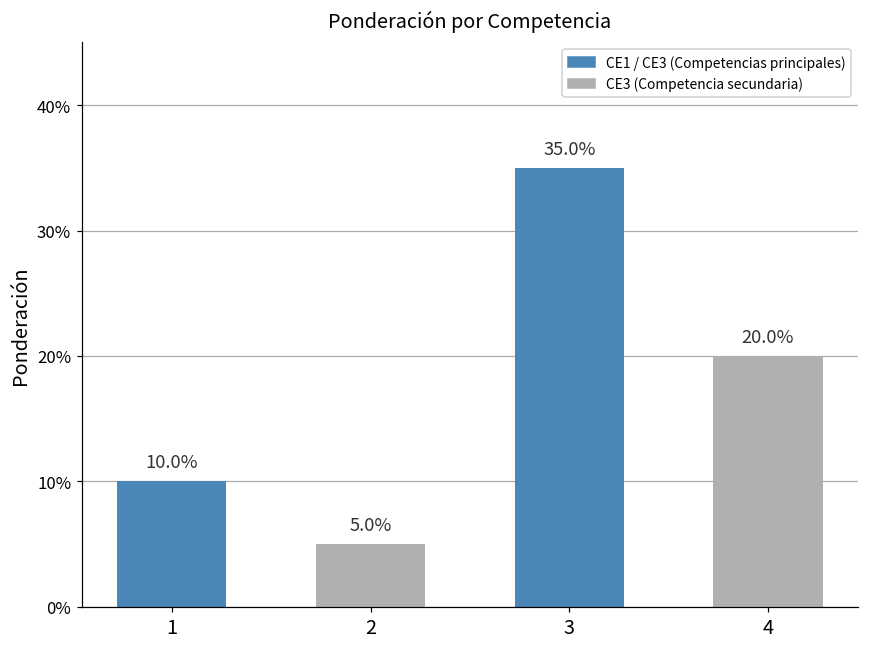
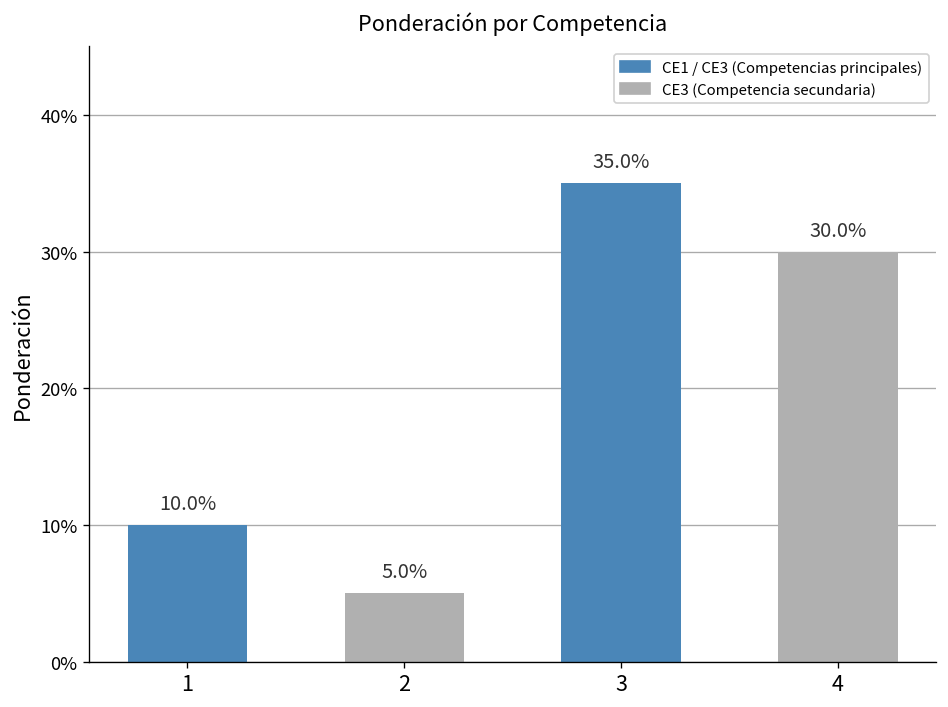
  {
    "1": "10.0%",
    "2": "5.0%",
    "3": "35.0%",
-   "4": "20.0%"
+   "4": "30.0%"
  }
